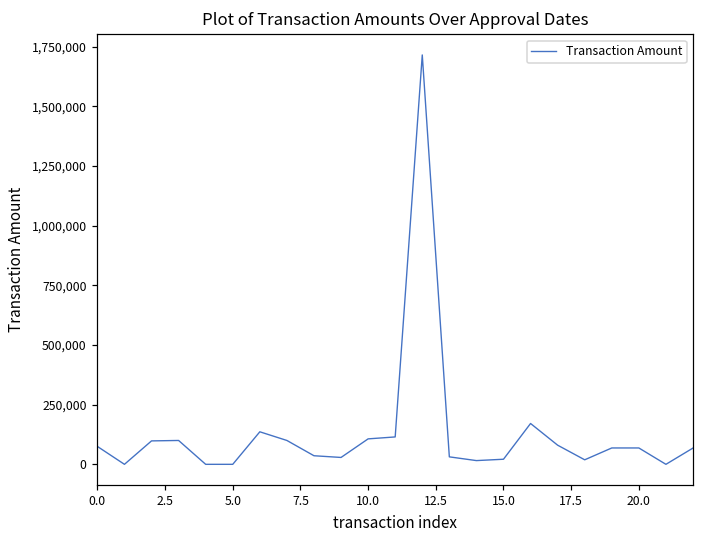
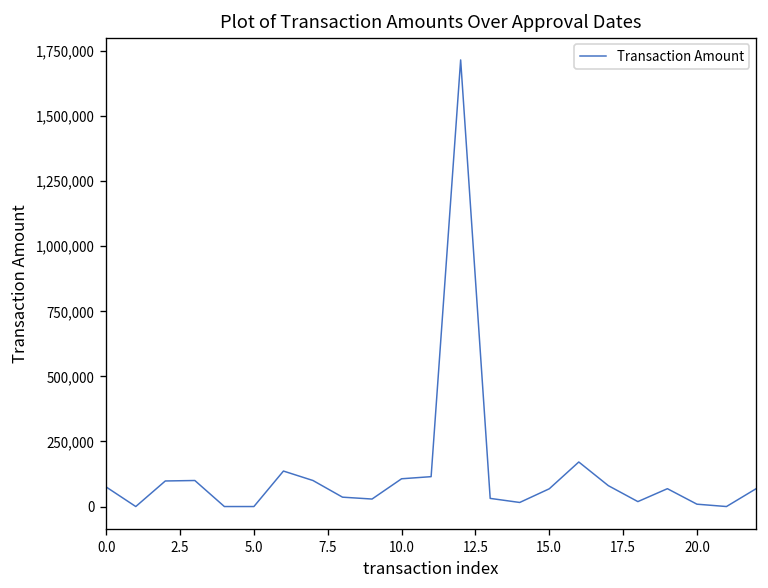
  {
    "0.0": "70,000",
    "5.0": "0",
    "10.0": "110,000",
-   "15.0": "20,000",
-   "20.0": "70,000"
+   "15.0": "70,000",
+   "20.0": "10,000"
  }
